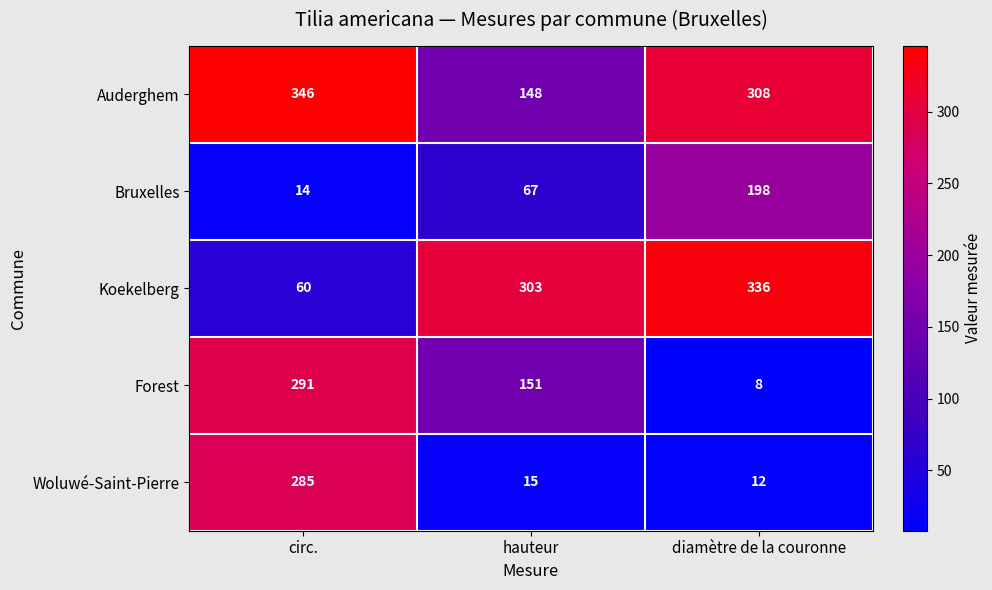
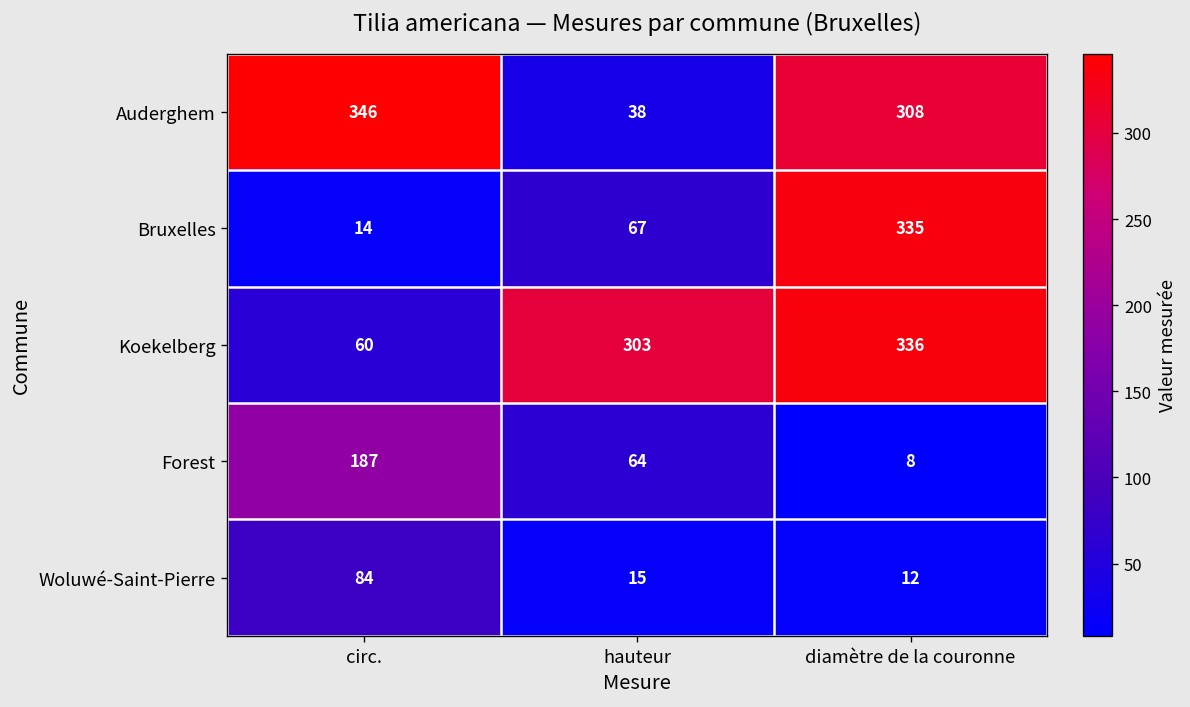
  {
    "Auderghem": {
      "circ.": 346,
-     "hauteur": 148,
+     "hauteur": 38,
      "diamètre de la couronne": 308
    },
    "Bruxelles": {
      "circ.": 14,
      "hauteur": 67,
-     "diamètre de la couronne": 198
+     "diamètre de la couronne": 335
    },
    "Koekelberg": {
      "circ.": 60,
      "hauteur": 303,
      "diamètre de la couronne": 336
    },
    "Forest": {
-     "circ.": 291,
-     "hauteur": 151,
+     "circ.": 187,
+     "hauteur": 64,
      "diamètre de la couronne": 8
    },
    "Woluwé-Saint-Pierre": {
-     "circ.": 285,
+     "circ.": 84,
      "hauteur": 15,
      "diamètre de la couronne": 12
    }
  }
